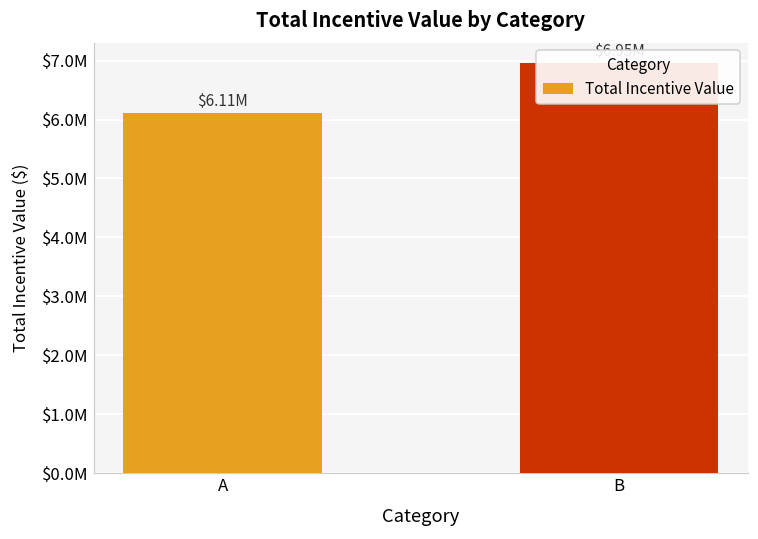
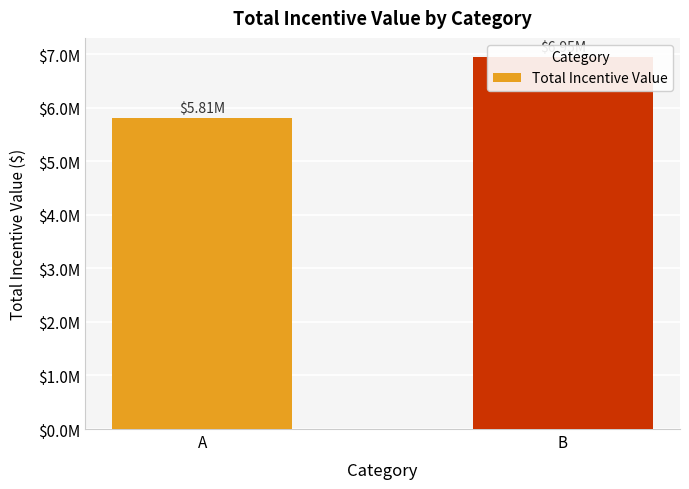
  {
-   "A": "$6.11M"
+   "A": "$5.81M"
  }
